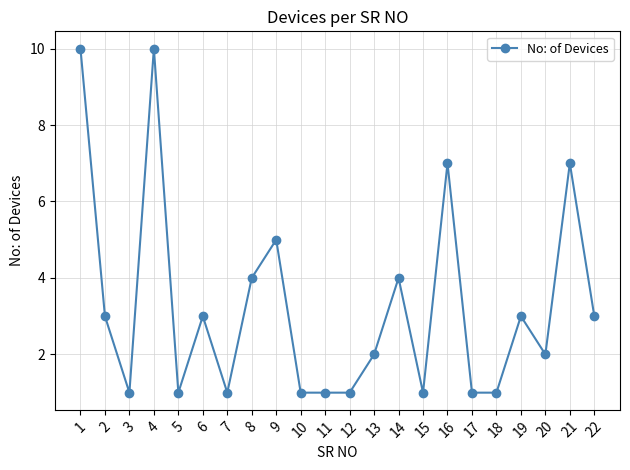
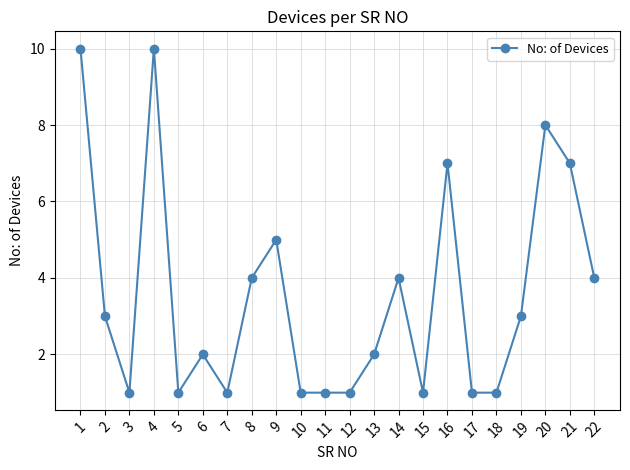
  {
    "1": 10,
    "2": 3,
    "3": 1,
    "4": 10,
    "5": 1,
-   "6": 3,
+   "6": 2,
    "7": 1,
    "8": 4,
    "9": 5,
    "10": 1,
    "11": 1,
    "12": 1,
    "13": 2,
    "14": 4,
    "15": 1,
    "16": 7,
    "17": 1,
    "18": 1,
    "19": 3,
-   "20": 2,
+   "20": 8,
    "21": 7,
-   "22": 3
+   "22": 4
  }
